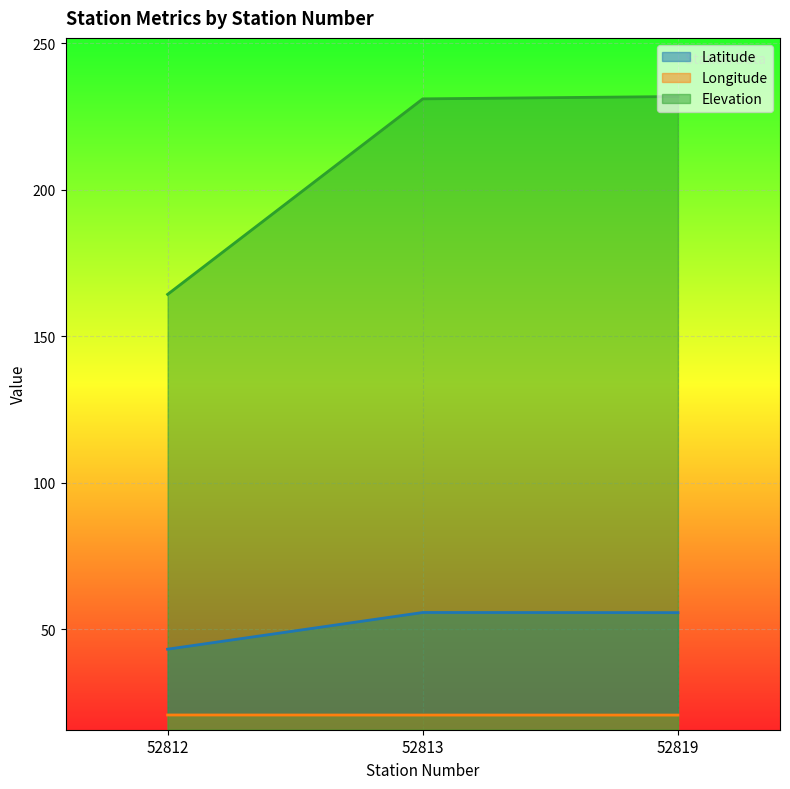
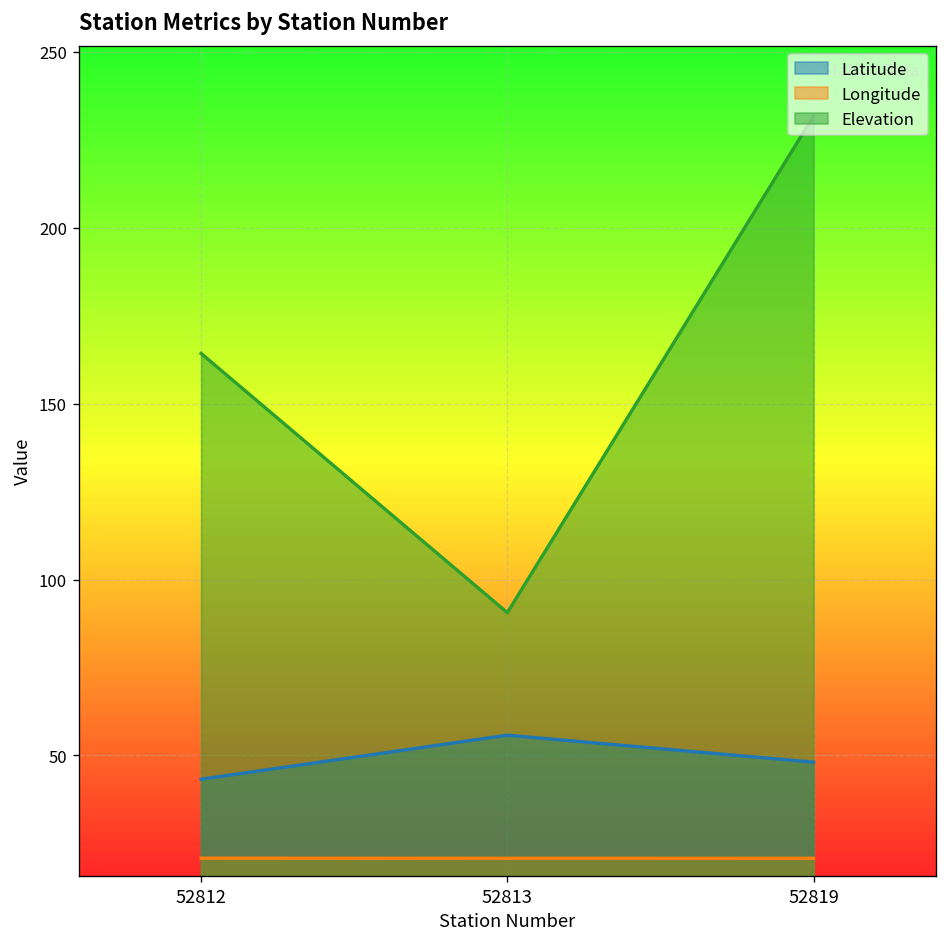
  {
    "Latitude": {
      "52812": 43,
      "52813": 56,
-     "52819": 56
+     "52819": 48
    },
    "Longitude": {
      "52812": 21,
      "52813": 21,
      "52819": 21
    },
    "Elevation": {
      "52812": 164,
-     "52813": 231
+     "52813": 91
    }
  }
